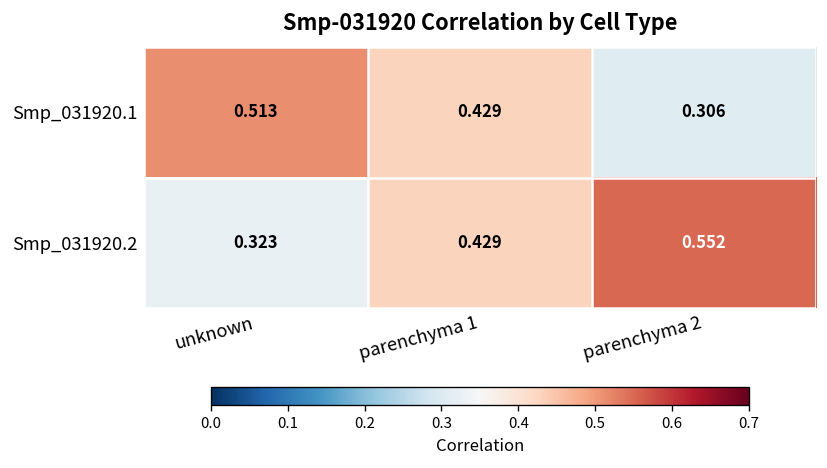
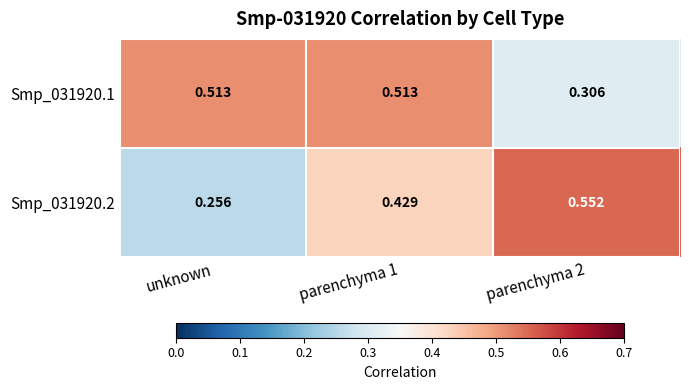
  {
    "Smp_031920.1": {
      "unknown": 0.513,
-     "parenchyma 1": 0.429,
+     "parenchyma 1": 0.513,
      "parenchyma 2": 0.306
    },
    "Smp_031920.2": {
-     "unknown": 0.323,
+     "unknown": 0.256,
      "parenchyma 1": 0.429,
      "parenchyma 2": 0.552
    }
  }
